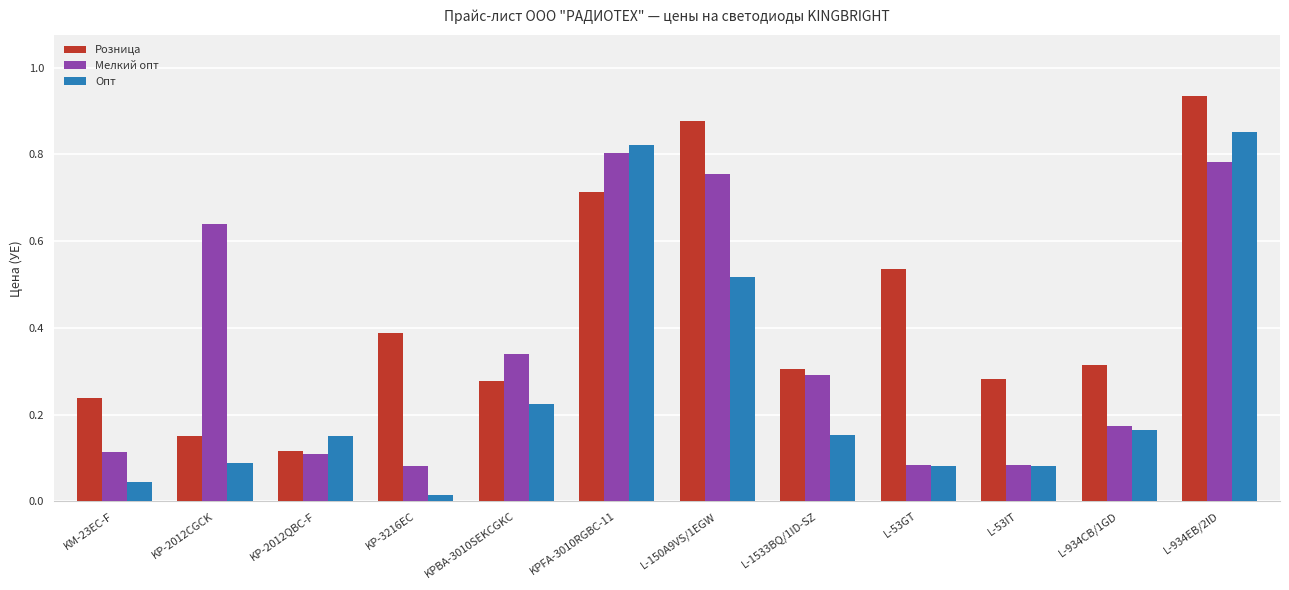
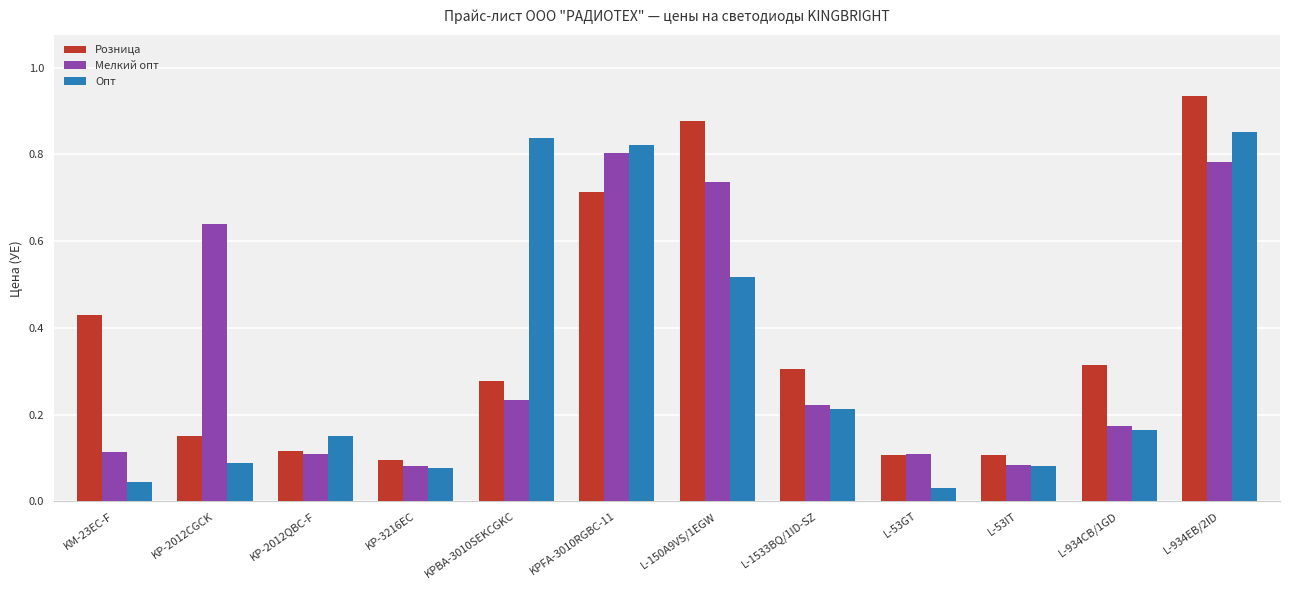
  {
    "Розница": {
-     "KM-23EC-F": 0.24,
+     "KM-23EC-F": 0.43,
      "KP-2012CGCK": 0.15,
      "KP-2012QBC-F": 0.12,
-     "KP-3216EC": 0.39,
+     "KP-3216EC": 0.10,
      "KPBA-3010SEKCGKC": 0.28,
      "KPFA-3010RGBC-11": 0.71,
      "L-150A9VS/1EGW": 0.88,
      "L-1533BQ/1ID-SZ": 0.30,
-     "L-53GT": 0.53,
-     "L-53IT": 0.28,
+     "L-53GT": 0.11,
+     "L-53IT": 0.11,
      "L-934CB/1GD": 0.32,
      "L-934EB/2ID": 0.93
    },
    "Мелкий опт": {
      "KM-23EC-F": 0.11,
      "KP-2012CGCK": 0.64,
      "KP-2012QBC-F": 0.11,
      "KP-3216EC": 0.08,
-     "KPBA-3010SEKCGKC": 0.34,
+     "KPBA-3010SEKCGKC": 0.23,
      "KPFA-3010RGBC-11": 0.80,
-     "L-150A9VS/1EGW": 0.76,
-     "L-1533BQ/1ID-SZ": 0.29,
-     "L-53GT": 0.08,
+     "L-150A9VS/1EGW": 0.74,
+     "L-1533BQ/1ID-SZ": 0.22,
+     "L-53GT": 0.11,
      "L-53IT": 0.08,
      "L-934CB/1GD": 0.17,
      "L-934EB/2ID": 0.78
    },
    "Опт": {
      "KM-23EC-F": 0.04,
      "KP-2012CGCK": 0.09,
      "KP-2012QBC-F": 0.15,
-     "KP-3216EC": 0.02,
-     "KPBA-3010SEKCGKC": 0.22,
+     "KP-3216EC": 0.08,
+     "KPBA-3010SEKCGKC": 0.84,
      "KPFA-3010RGBC-11": 0.82,
      "L-150A9VS/1EGW": 0.52,
-     "L-1533BQ/1ID-SZ": 0.15,
-     "L-53GT": 0.08,
+     "L-1533BQ/1ID-SZ": 0.21,
+     "L-53GT": 0.03,
      "L-53IT": 0.08,
      "L-934CB/1GD": 0.17,
      "L-934EB/2ID": 0.85
    }
  }
